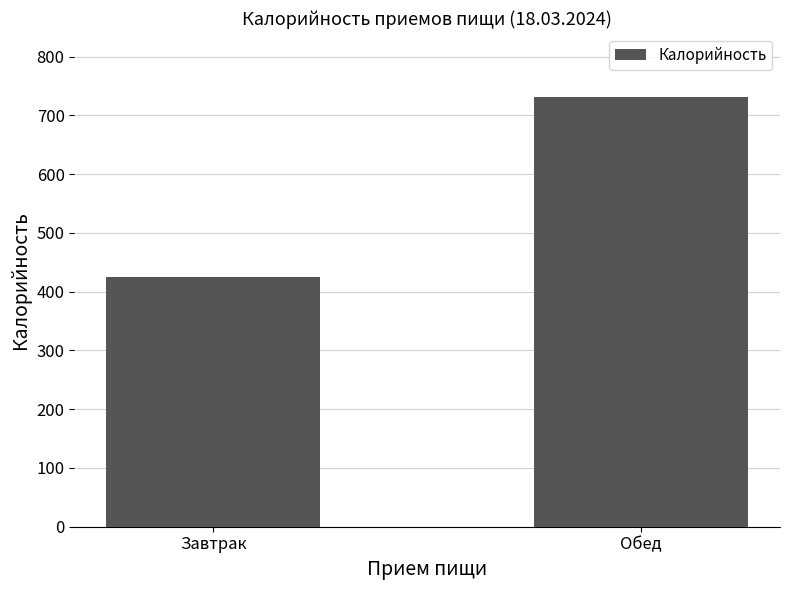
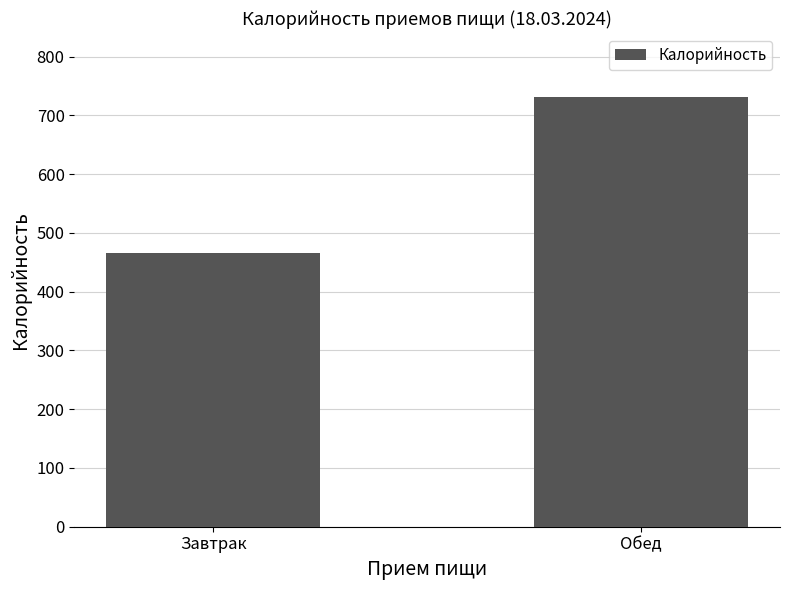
  {
-   "Завтрак": 430,
+   "Завтрак": 470,
    "Обед": 730
  }
